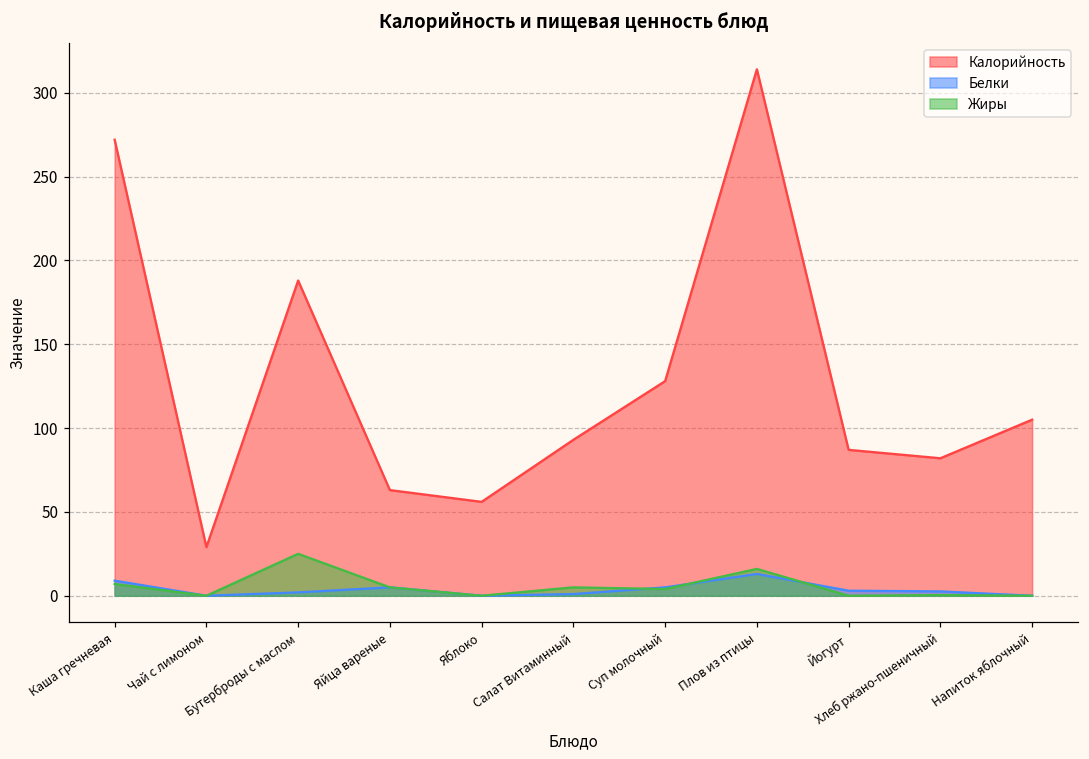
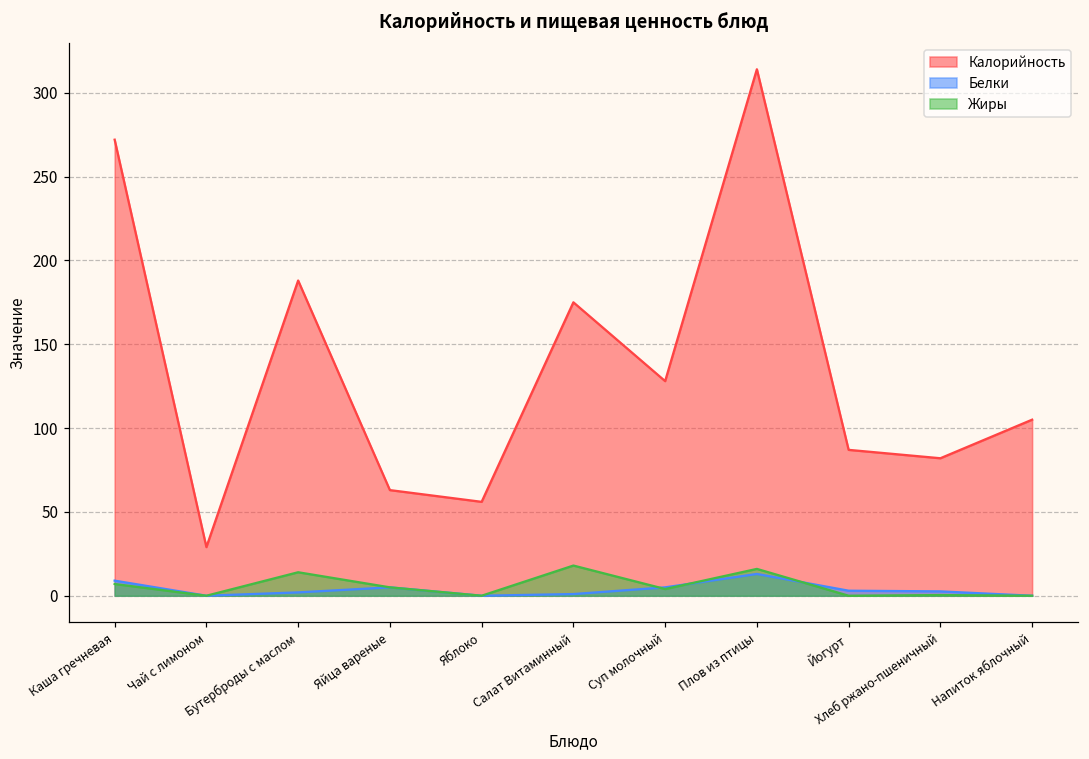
  {
    "Калорийность": {
      "Каша гречневая": 272,
      "Чай с лимоном": 29,
      "Бутерброды с маслом": 188,
      "Яйца вареные": 63,
      "Яблоко": 56,
-     "Салат Витаминный": 93,
+     "Салат Витаминный": 175,
      "Суп молочный": 128,
      "Плов из птицы": 314,
      "Йогурт": 87,
      "Хлеб ржано-пшеничный": 82,
      "Напиток яблочный": 105
    },
    "Белки": {
      "Каша гречневая": 9,
      "Бутерброды с маслом": 2,
      "Салат Витаминный": 1,
      "Плов из птицы": 13,
      "Йогурт": 3,
      "Хлеб ржано-пшеничный": 3
    },
    "Жиры": {
      "Каша гречневая": 7,
-     "Бутерброды с маслом": 25,
-     "Салат Витаминный": 5,
+     "Бутерброды с маслом": 14,
+     "Салат Витаминный": 18,
      "Плов из птицы": 16,
      "Йогурт": 0,
      "Хлеб ржано-пшеничный": 0
    }
  }
